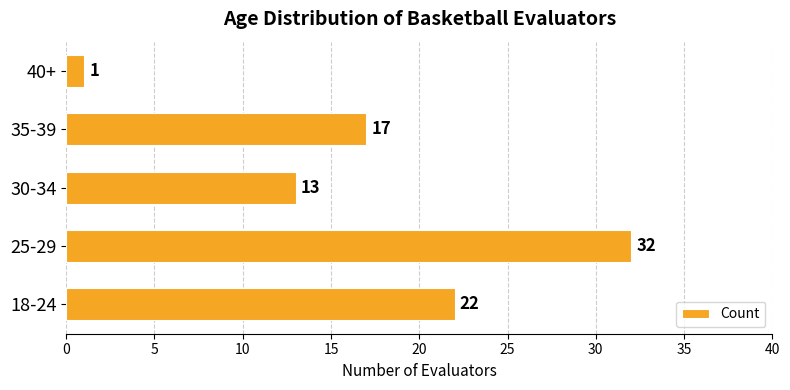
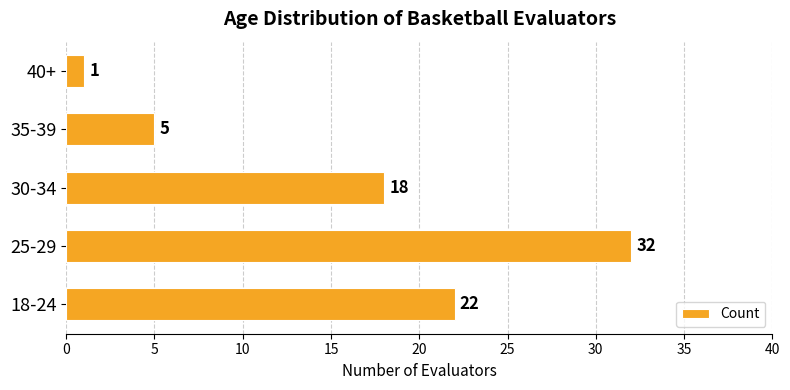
  {
    "40+": 1,
-   "35-39": 17,
-   "30-34": 13,
+   "35-39": 5,
+   "30-34": 18,
    "25-29": 32,
    "18-24": 22
  }
